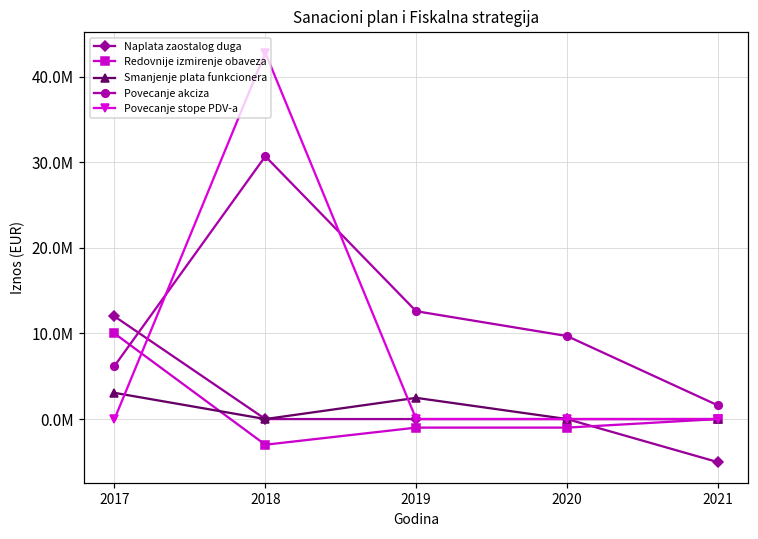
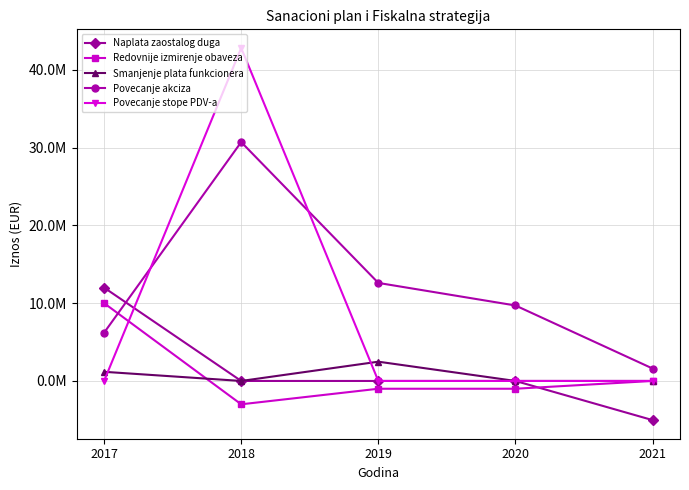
  {
    "Smanjenje plata funkcionera": {
-     "2017": 3000000,
+     "2017": 1000000,
      "2019": 2000000
    }
  }
